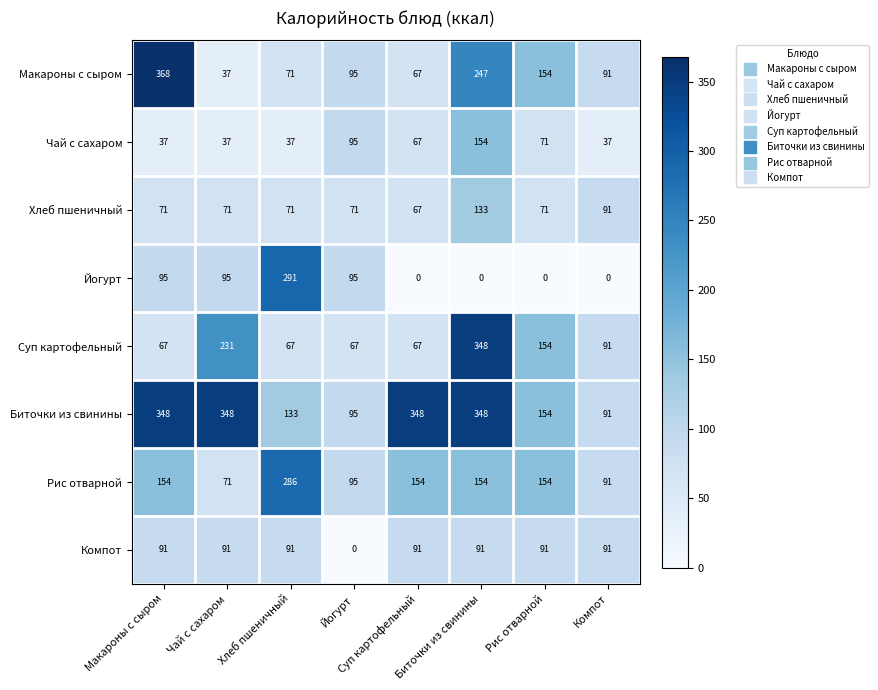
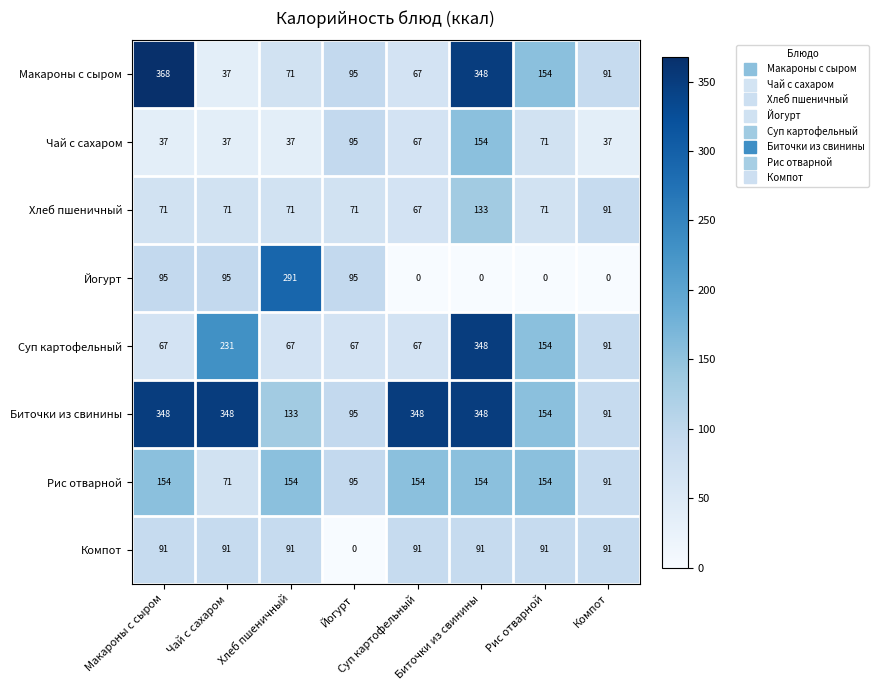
  {
    "Макароны с сыром": {
      "Макароны с сыром": 368,
      "Чай с сахаром": 37,
      "Хлеб пшеничный": 71,
      "Йогурт": 95,
      "Суп картофельный": 67,
-     "Биточки из свинины": 247,
+     "Биточки из свинины": 348,
      "Рис отварной": 154,
      "Компот": 91
    },
    "Чай с сахаром": {
      "Макароны с сыром": 37,
      "Чай с сахаром": 37,
      "Хлеб пшеничный": 37,
      "Йогурт": 95,
      "Суп картофельный": 67,
      "Биточки из свинины": 154,
      "Рис отварной": 71,
      "Компот": 37
    },
    "Хлеб пшеничный": {
      "Макароны с сыром": 71,
      "Чай с сахаром": 71,
      "Хлеб пшеничный": 71,
      "Йогурт": 71,
      "Суп картофельный": 67,
      "Биточки из свинины": 133,
      "Рис отварной": 71,
      "Компот": 91
    },
    "Йогурт": {
      "Макароны с сыром": 95,
      "Чай с сахаром": 95,
      "Хлеб пшеничный": 291,
      "Йогурт": 95,
      "Суп картофельный": 0,
      "Биточки из свинины": 0,
      "Рис отварной": 0,
      "Компот": 0
    },
    "Суп картофельный": {
      "Макароны с сыром": 67,
      "Чай с сахаром": 231,
      "Хлеб пшеничный": 67,
      "Йогурт": 67,
      "Суп картофельный": 67,
      "Биточки из свинины": 348,
      "Рис отварной": 154,
      "Компот": 91
    },
    "Биточки из свинины": {
      "Макароны с сыром": 348,
      "Чай с сахаром": 348,
      "Хлеб пшеничный": 133,
      "Йогурт": 95,
      "Суп картофельный": 348,
      "Биточки из свинины": 348,
      "Рис отварной": 154,
      "Компот": 91
    },
    "Рис отварной": {
      "Макароны с сыром": 154,
      "Чай с сахаром": 71,
-     "Хлеб пшеничный": 286,
+     "Хлеб пшеничный": 154,
      "Йогурт": 95,
      "Суп картофельный": 154,
      "Биточки из свинины": 154,
      "Рис отварной": 154,
      "Компот": 91
    },
    "Компот": {
      "Макароны с сыром": 91,
      "Чай с сахаром": 91,
      "Хлеб пшеничный": 91,
      "Йогурт": 0,
      "Суп картофельный": 91,
      "Биточки из свинины": 91,
      "Рис отварной": 91,
      "Компот": 91
    }
  }
